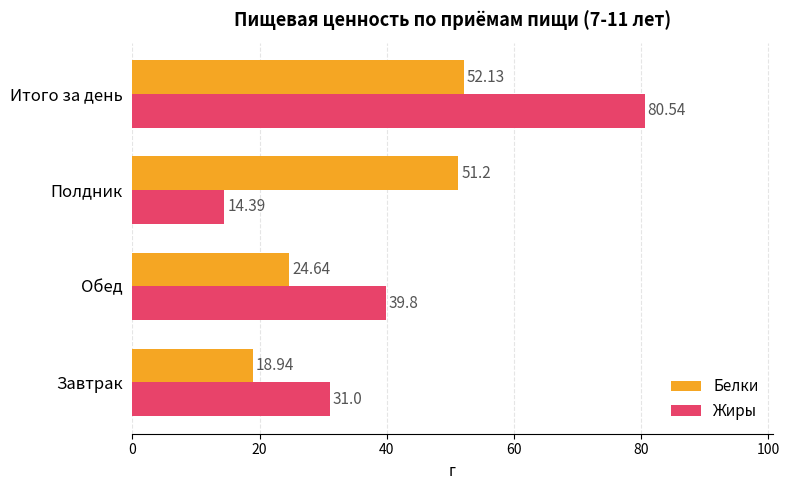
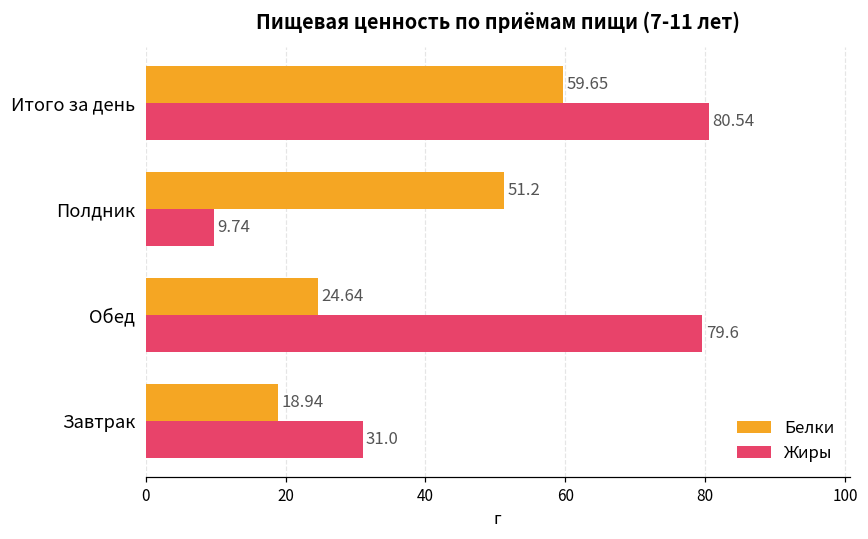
  {
    "Белки": {
-     "Итого за день": 52.13,
+     "Итого за день": 59.65,
      "Полдник": 51.2,
      "Обед": 24.64,
      "Завтрак": 18.94
    },
    "Жиры": {
      "Итого за день": 80.54,
-     "Полдник": 14.39,
-     "Обед": 39.8,
+     "Полдник": 9.74,
+     "Обед": 79.6,
      "Завтрак": 31.0
    }
  }
